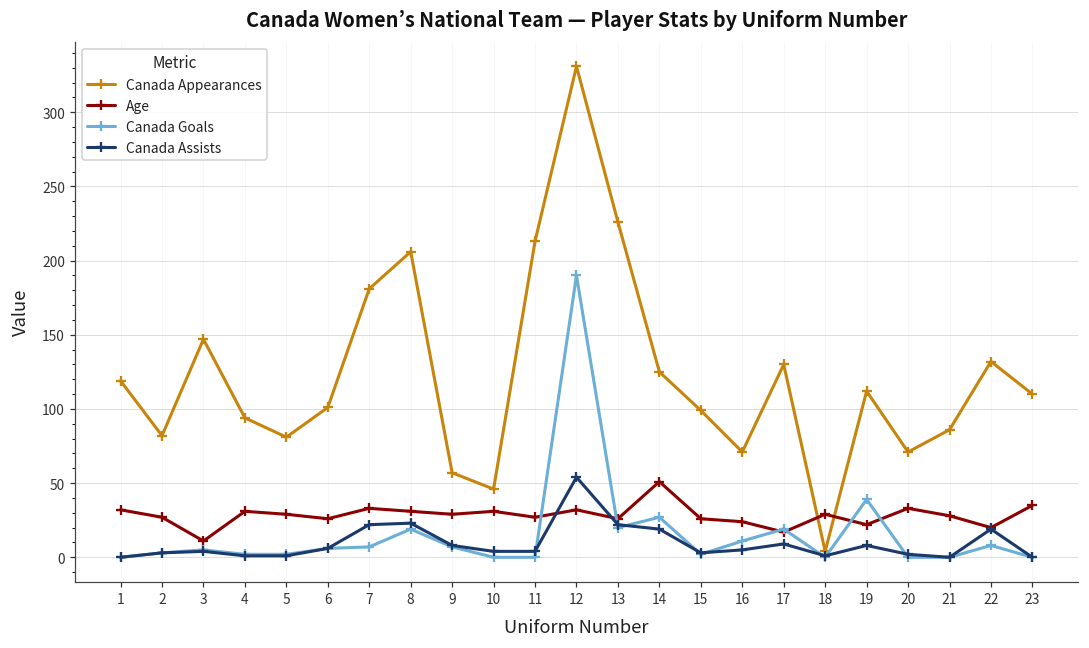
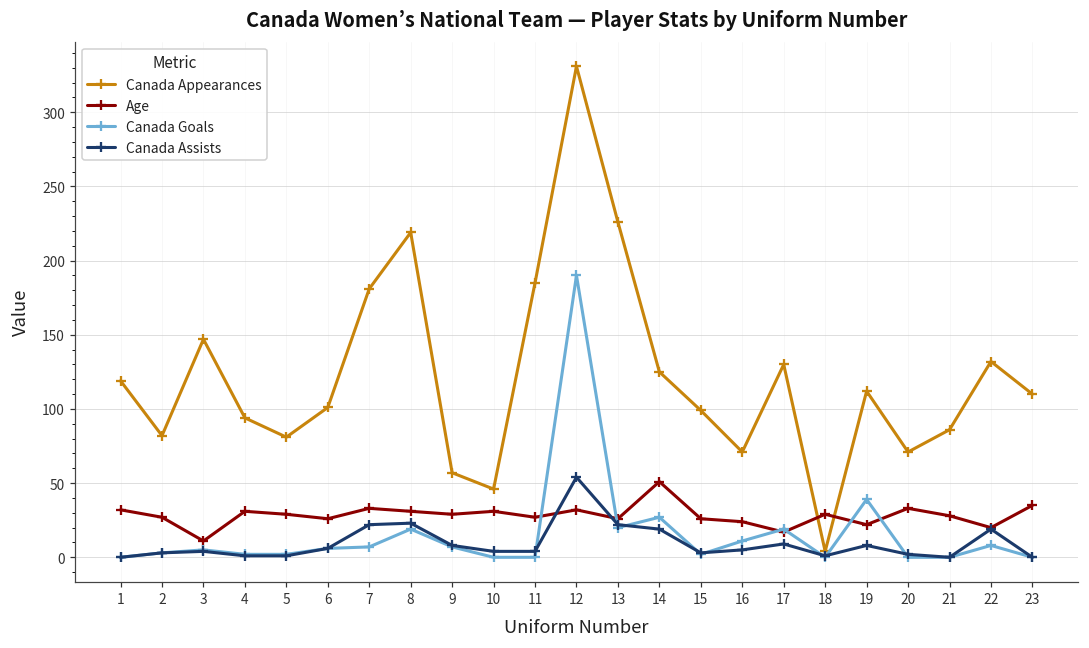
  {
    "Canada Appearances": {
      "1": 119,
      "2": 82,
      "3": 147,
      "4": 94,
      "5": 81,
      "6": 101,
      "7": 181,
-     "8": 206,
+     "8": 219,
      "9": 57,
      "10": 46,
-     "11": 213,
+     "11": 185,
      "12": 331,
      "13": 226,
      "14": 125,
      "15": 99,
      "16": 71,
      "17": 130,
      "18": 4,
      "19": 112,
      "20": 71,
      "21": 86,
      "22": 132,
      "23": 110
    },
    "Age": {
      "1": 32,
      "2": 27,
      "3": 11,
      "4": 31,
      "5": 29,
      "6": 26,
      "7": 33,
      "8": 31,
      "9": 29,
      "10": 31,
      "11": 27,
      "12": 32,
      "13": 26,
      "14": 51,
      "15": 26,
      "16": 24,
      "17": 17,
      "18": 29,
      "19": 22,
      "20": 33,
      "21": 28,
      "23": 35
    },
    "Canada Goals": {
      "7": 7,
      "8": 19,
      "10": 0,
      "11": 0,
      "12": 190,
      "13": 20,
      "14": 27,
      "16": 11,
      "17": 19,
      "19": 39,
      "20": 0,
      "22": 8
    },
    "Canada Assists": {
      "7": 22,
      "8": 23,
      "10": 4,
      "11": 4,
      "12": 54,
      "13": 22,
      "14": 19,
      "16": 5,
      "17": 9,
      "19": 8,
      "20": 2
    }
  }
